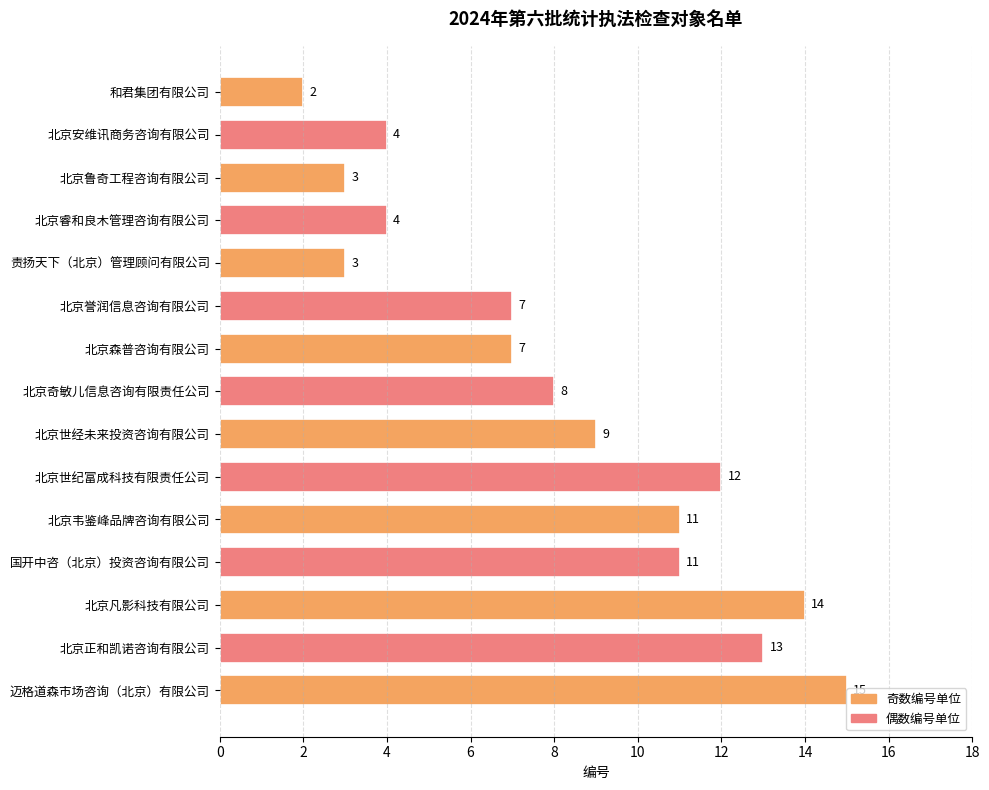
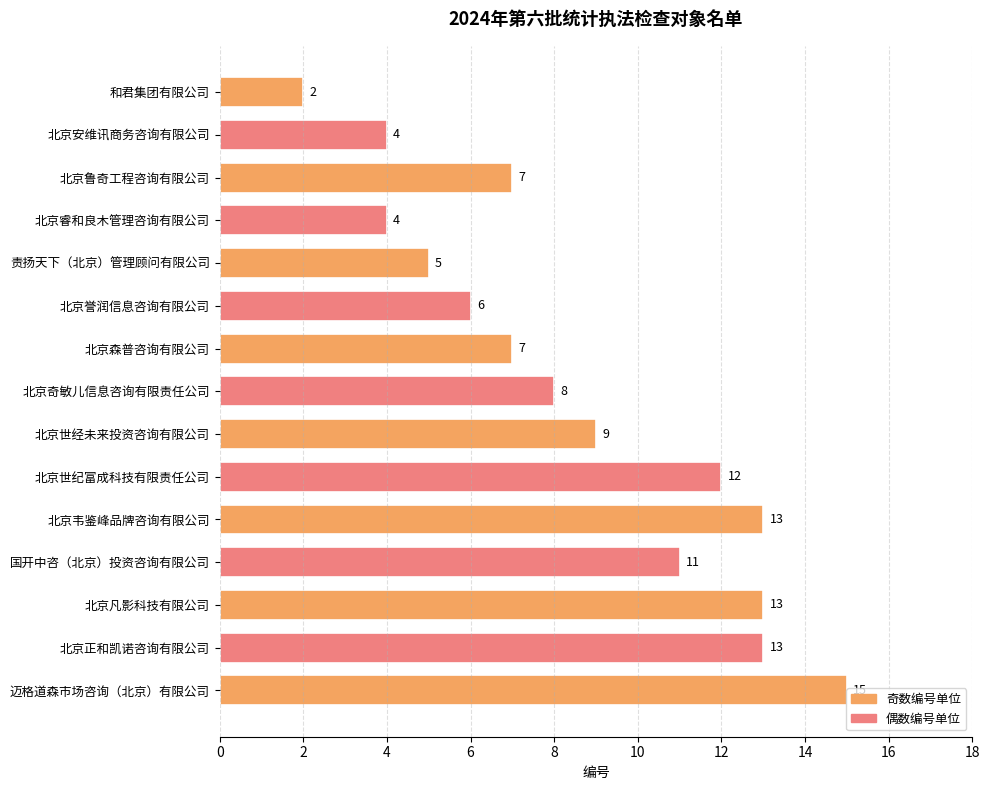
  {
    "和君集团有限公司": 2,
    "北京安维讯商务咨询有限公司": 4,
-   "北京鲁奇工程咨询有限公司": 3,
+   "北京鲁奇工程咨询有限公司": 7,
    "北京睿和良木管理咨询有限公司": 4,
-   "责扬天下（北京）管理顾问有限公司": 3,
-   "北京誉润信息咨询有限公司": 7,
+   "责扬天下（北京）管理顾问有限公司": 5,
+   "北京誉润信息咨询有限公司": 6,
    "北京森普咨询有限公司": 7,
    "北京奇敏儿信息咨询有限责任公司": 8,
    "北京世经未来投资咨询有限公司": 9,
    "北京世纪富成科技有限责任公司": 12,
-   "北京韦鉴峰品牌咨询有限公司": 11,
+   "北京韦鉴峰品牌咨询有限公司": 13,
    "国开中咨（北京）投资咨询有限公司": 11,
-   "北京凡影科技有限公司": 14,
+   "北京凡影科技有限公司": 13,
    "北京正和凯诺咨询有限公司": 13
  }
